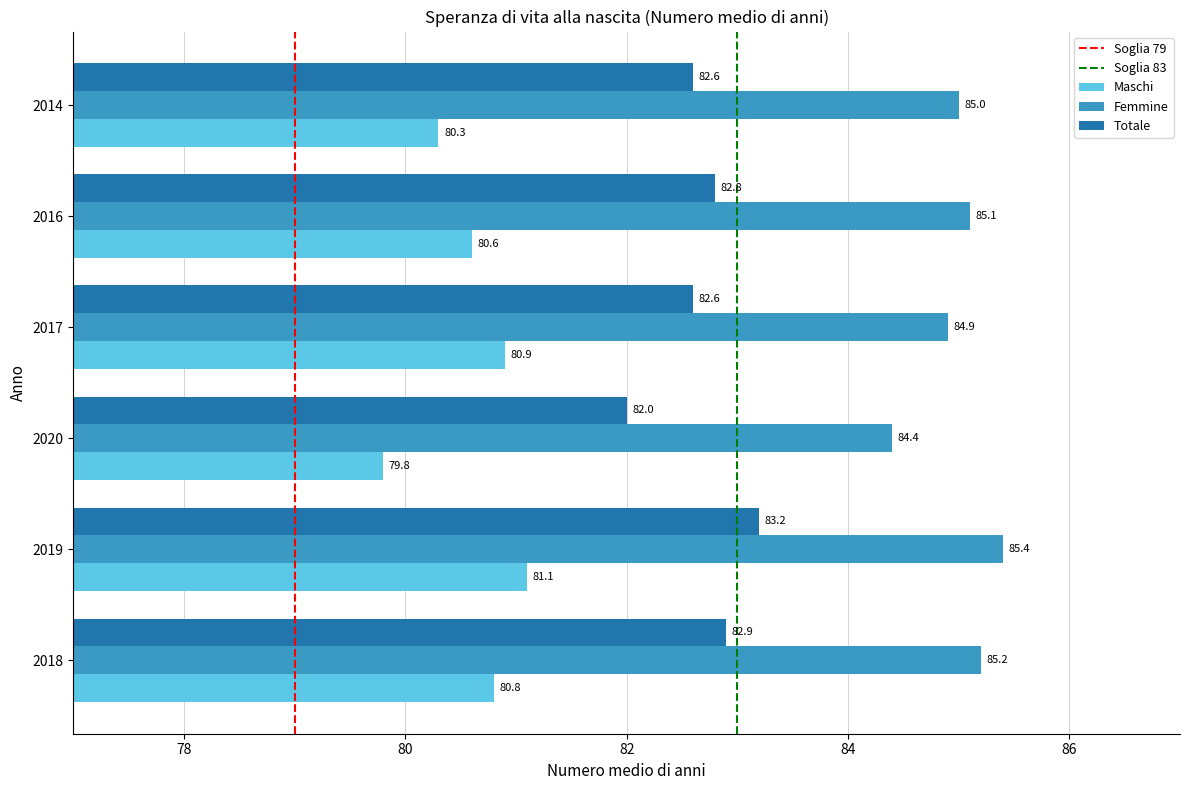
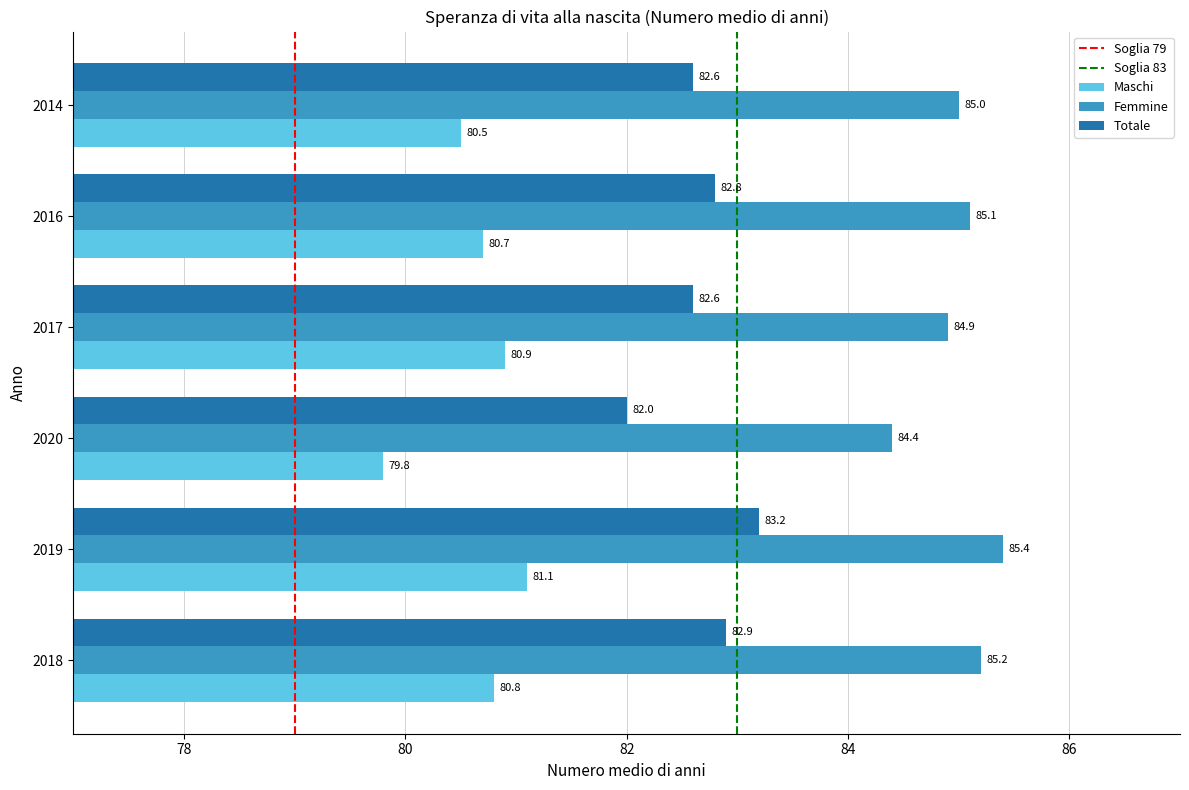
  {
    "Maschi": {
-     "2014": 80.3,
-     "2016": 80.6,
+     "2014": 80.5,
+     "2016": 80.7,
      "2017": 80.9,
      "2020": 79.8,
      "2019": 81.1,
      "2018": 80.8
    }
  }
